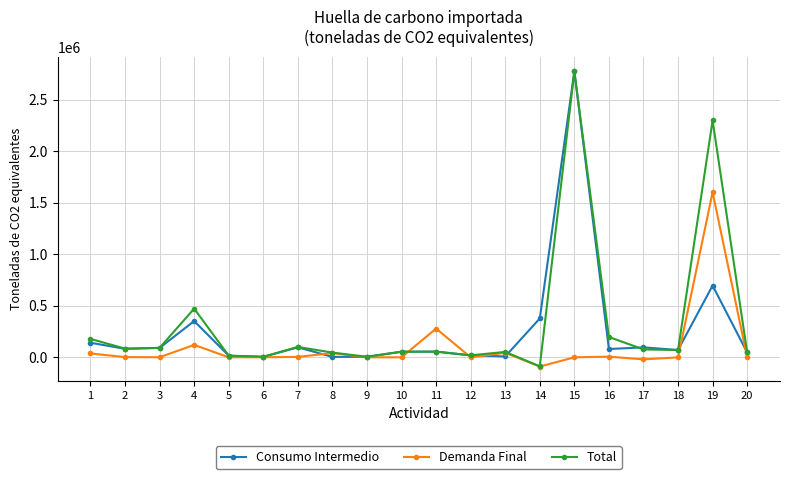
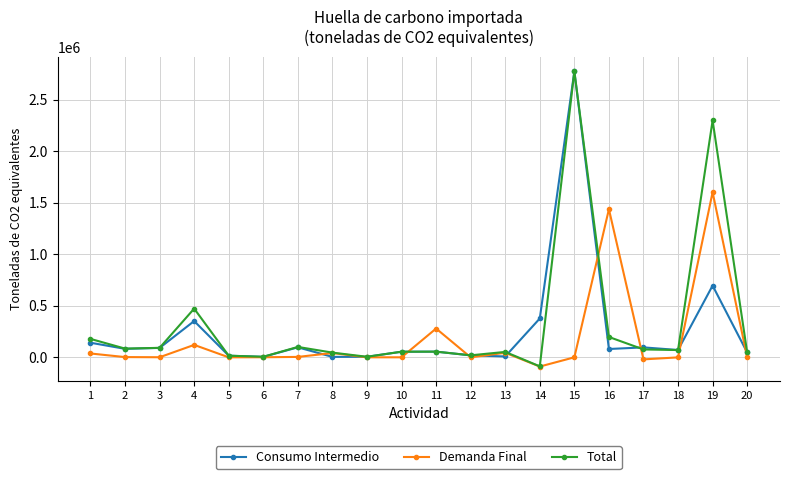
  {
    "Consumo Intermedio": {
      "1": 140000,
      "4": 350000,
      "8": 0,
      "13": 10000,
      "14": 380000,
      "16": 80000,
      "19": 700000
    },
    "Demanda Final": {
      "1": 40000,
      "2": 0,
      "3": 0,
      "4": 120000,
      "7": 0,
      "10": 0,
      "11": 280000,
      "15": 0,
-     "16": 10000,
+     "16": 1440000,
      "17": -20000,
      "18": 0,
      "19": 1600000,
      "20": 0
    },
    "Total": {
      "1": 180000,
      "4": 470000,
      "16": 200000,
      "19": 2300000
    }
  }
